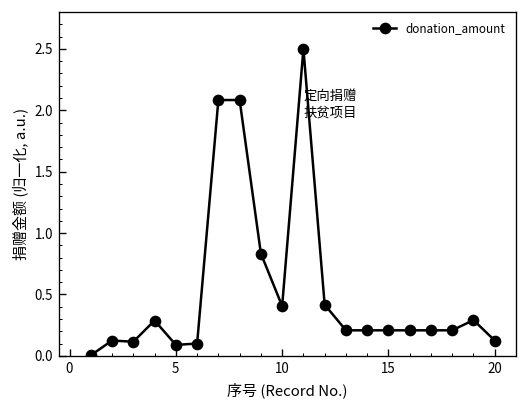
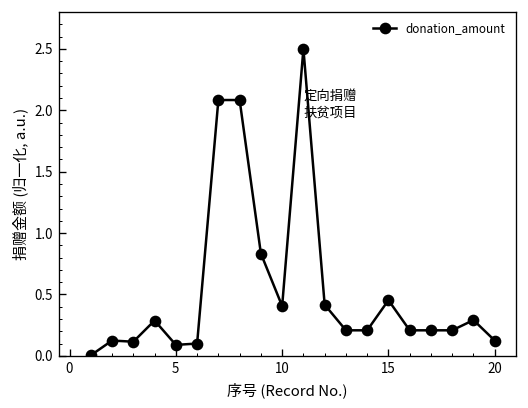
  {
    "5": 0.09,
    "10": 0.41,
-   "15": 0.21,
+   "15": 0.45,
    "20": 0.13
  }
